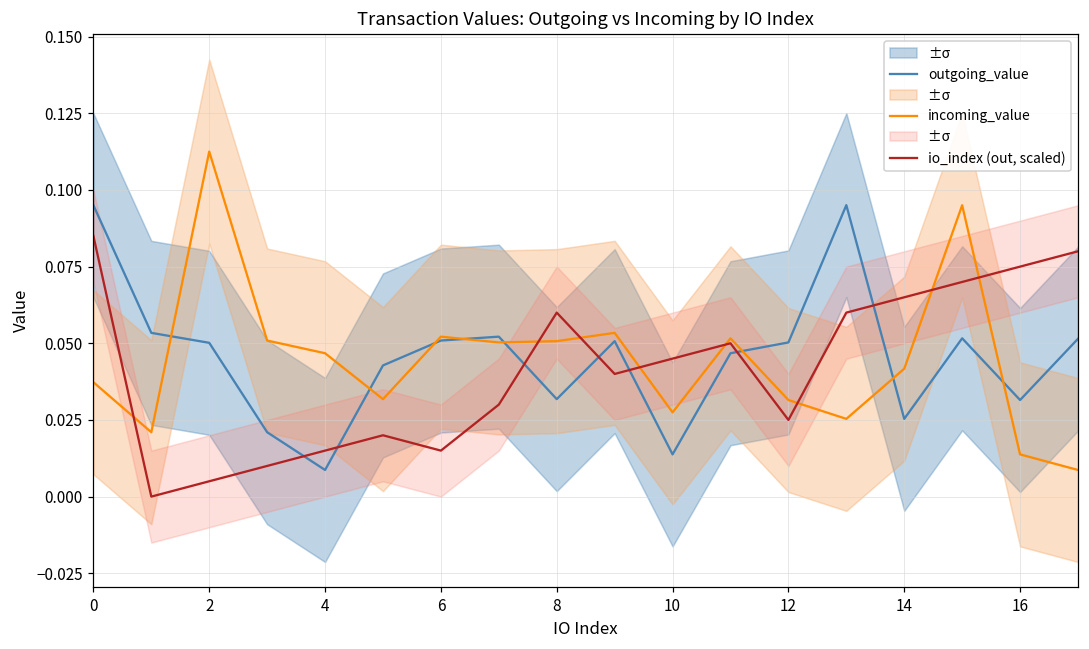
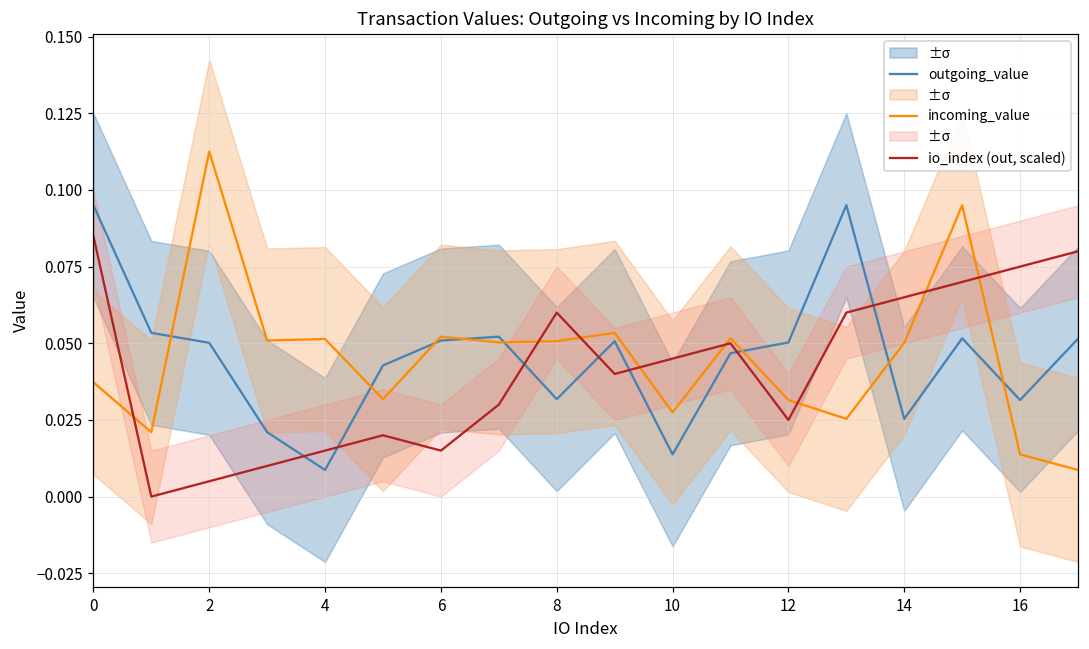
  {
    "incoming_value": {
      "0": 0.037,
      "2": 0.113,
-     "4": 0.047,
+     "4": 0.051,
      "6": 0.052,
      "8": 0.051,
      "10": 0.027,
      "12": 0.031,
-     "14": 0.042,
+     "14": 0.050,
      "16": 0.014
    },
    "io_index (out, scaled)": {
      "0": 0.085,
      "2": 0.005,
      "4": 0.015,
      "6": 0.015,
      "8": 0.060,
      "10": 0.045,
      "12": 0.025,
      "14": 0.065,
      "16": 0.075
    }
  }
